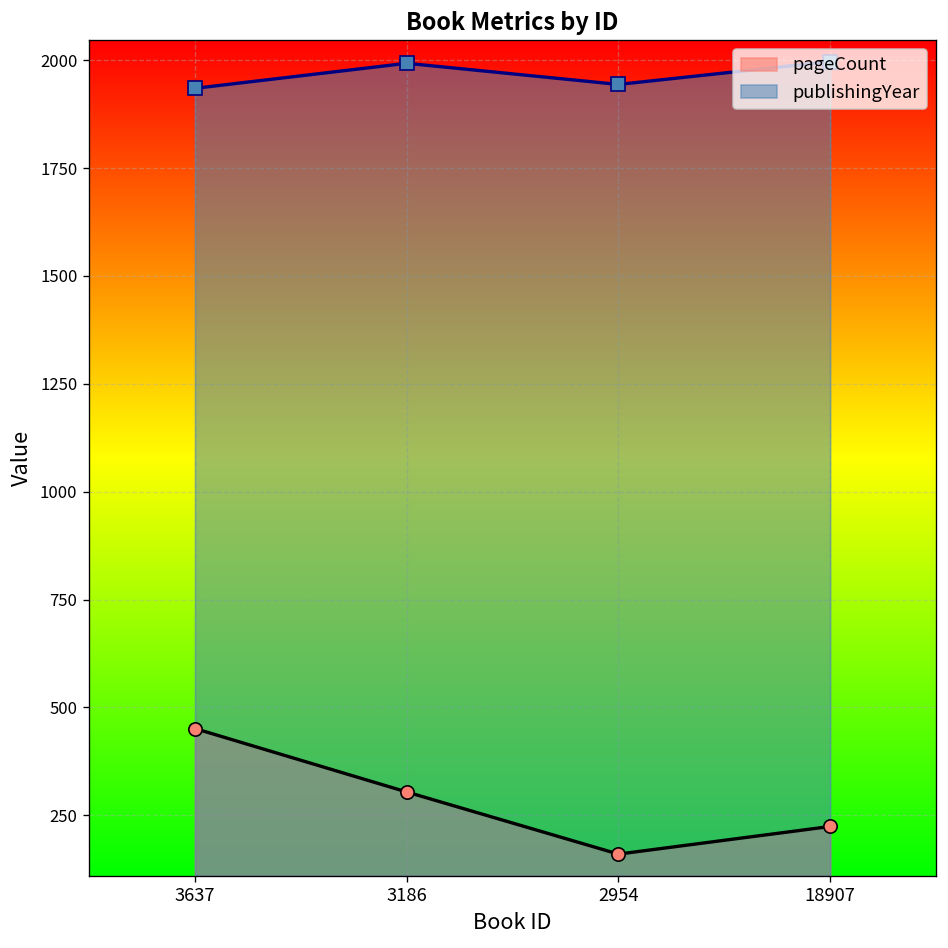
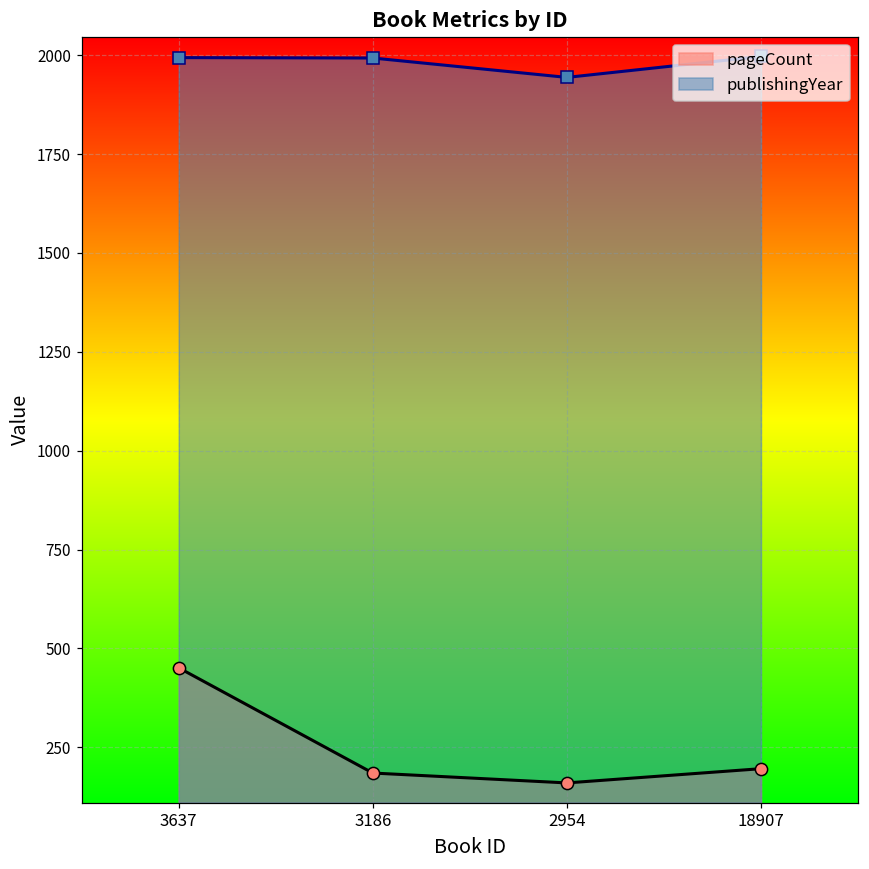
  {
    "pageCount": {
      "3637": 450,
-     "3186": 300,
+     "3186": 190,
      "2954": 160,
-     "18907": 220
+     "18907": 200
    },
    "publishingYear": {
-     "3637": 1940,
+     "3637": 1990,
      "3186": 1990,
      "2954": 1940
    }
  }
